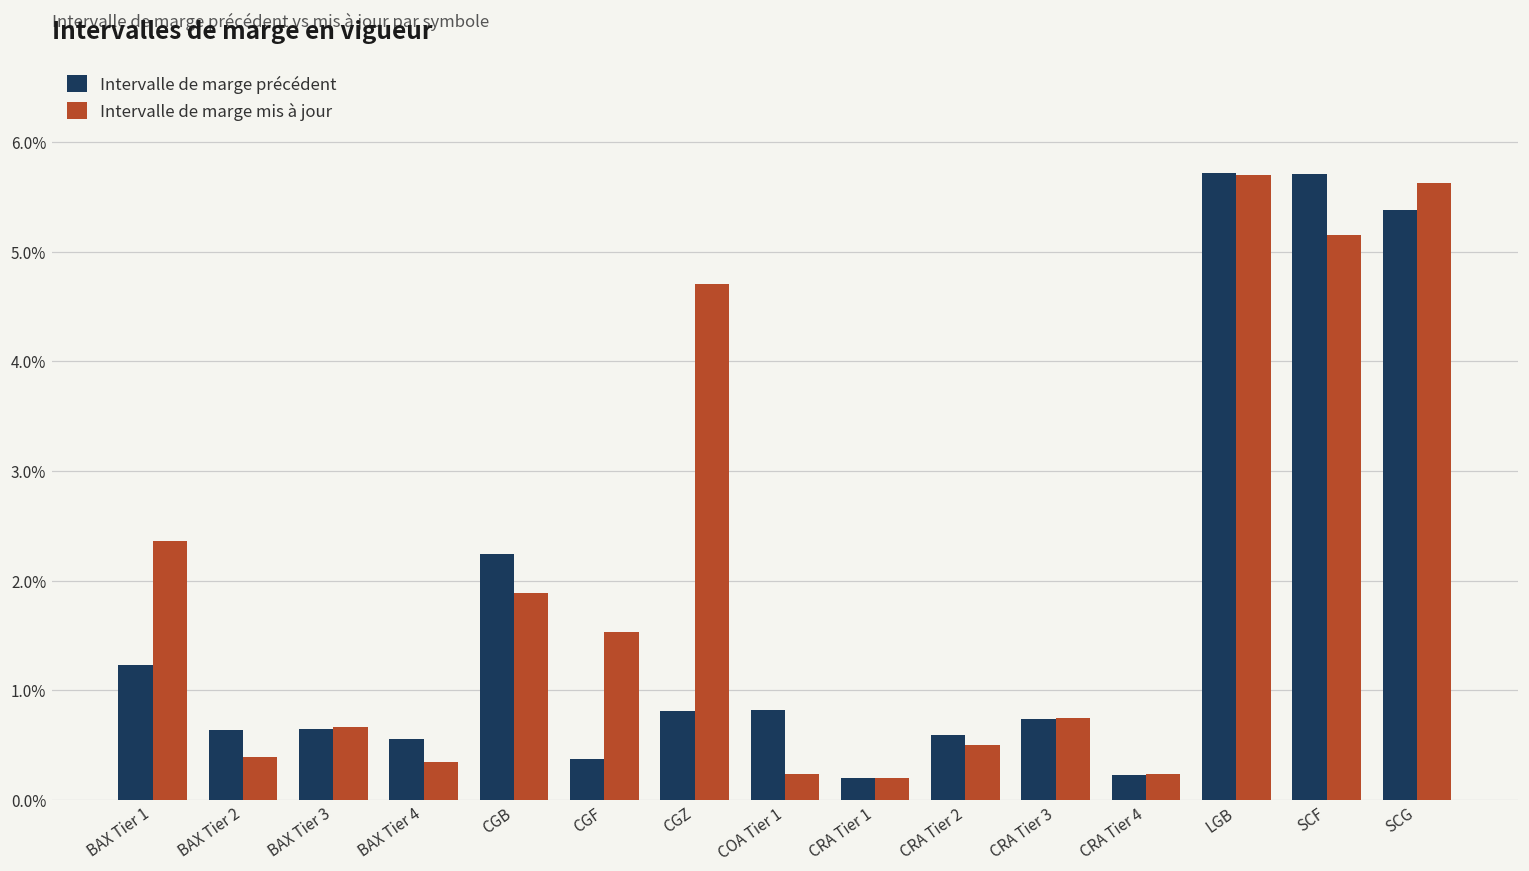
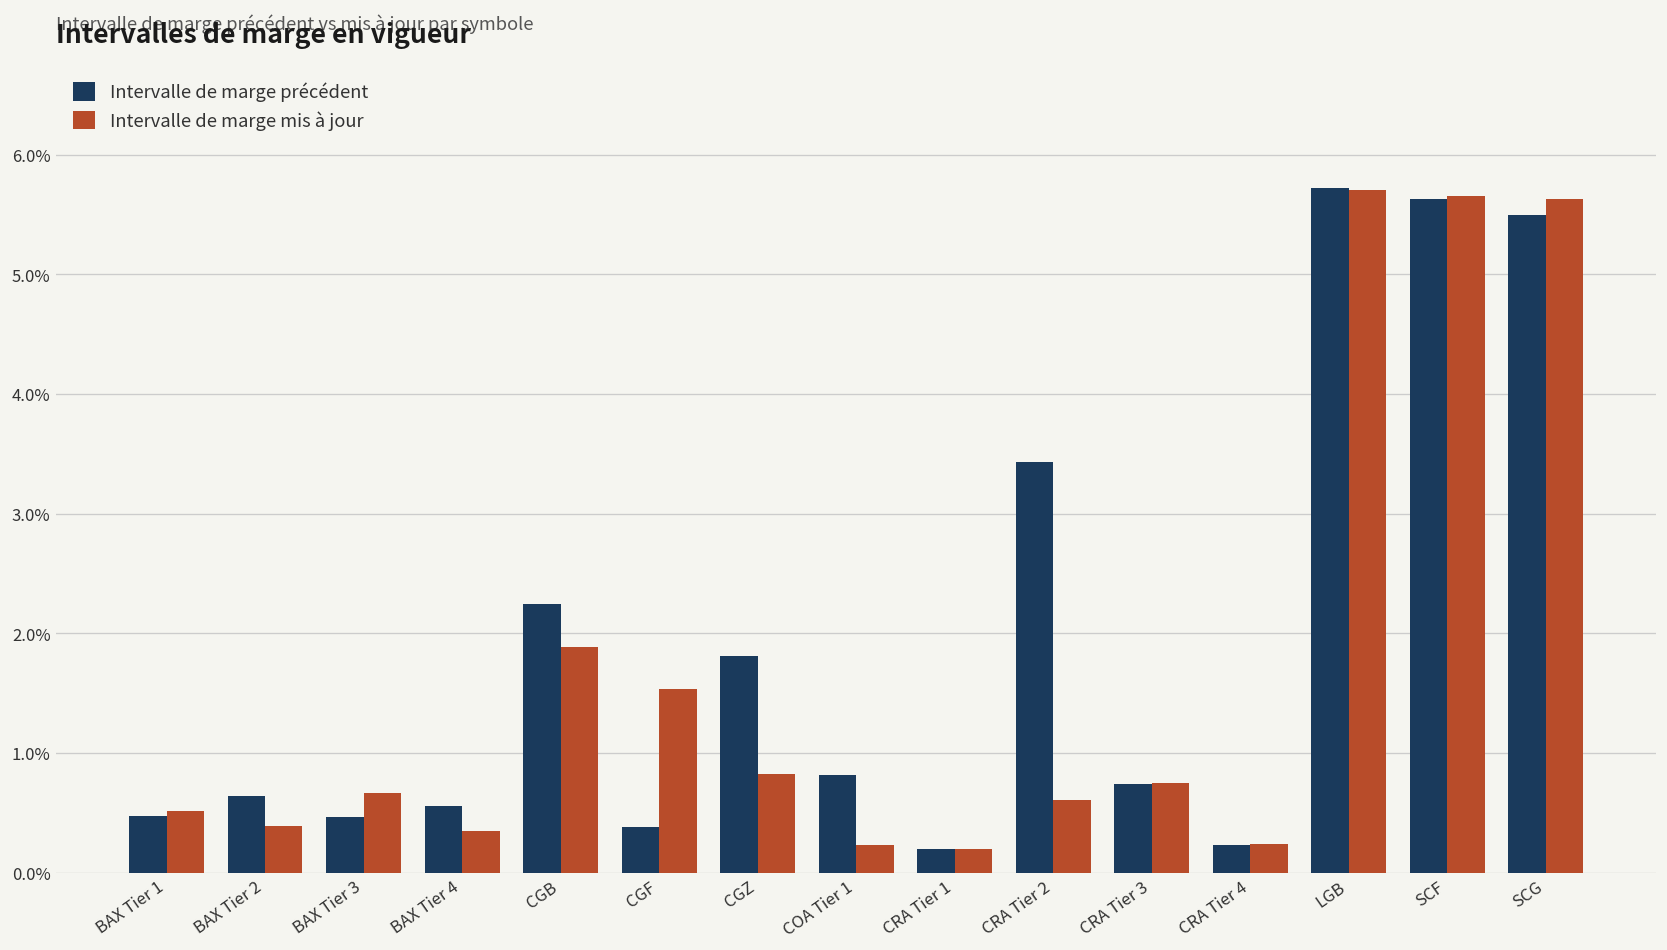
  {
    "Intervalle de marge précédent": {
-     "BAX Tier 1": "1.2%",
+     "BAX Tier 1": "0.5%",
      "BAX Tier 2": "0.6%",
-     "BAX Tier 3": "0.6%",
+     "BAX Tier 3": "0.5%",
      "BAX Tier 4": "0.6%",
      "CGB": "2.2%",
      "CGF": "0.4%",
-     "CGZ": "0.8%",
+     "CGZ": "1.8%",
      "COA Tier 1": "0.8%",
      "CRA Tier 1": "0.2%",
-     "CRA Tier 2": "0.6%",
+     "CRA Tier 2": "3.4%",
      "CRA Tier 3": "0.7%",
      "CRA Tier 4": "0.2%",
      "LGB": "5.7%",
-     "SCF": "5.7%",
-     "SCG": "5.4%"
+     "SCF": "5.6%",
+     "SCG": "5.5%"
    },
    "Intervalle de marge mis à jour": {
-     "BAX Tier 1": "2.4%",
+     "BAX Tier 1": "0.5%",
      "BAX Tier 2": "0.4%",
      "BAX Tier 3": "0.7%",
      "BAX Tier 4": "0.3%",
      "CGB": "1.9%",
      "CGF": "1.5%",
-     "CGZ": "4.7%",
+     "CGZ": "0.8%",
      "COA Tier 1": "0.2%",
      "CRA Tier 1": "0.2%",
-     "CRA Tier 2": "0.5%",
+     "CRA Tier 2": "0.6%",
      "CRA Tier 3": "0.7%",
      "CRA Tier 4": "0.2%",
      "LGB": "5.7%",
-     "SCF": "5.1%",
+     "SCF": "5.7%",
      "SCG": "5.6%"
    }
  }
